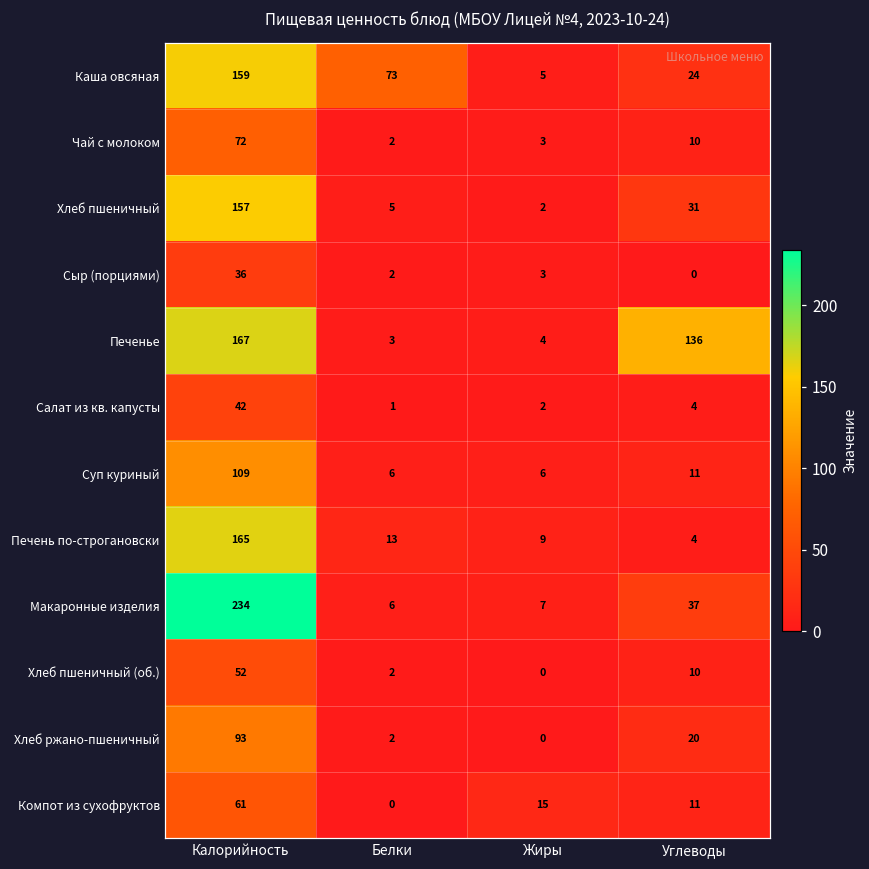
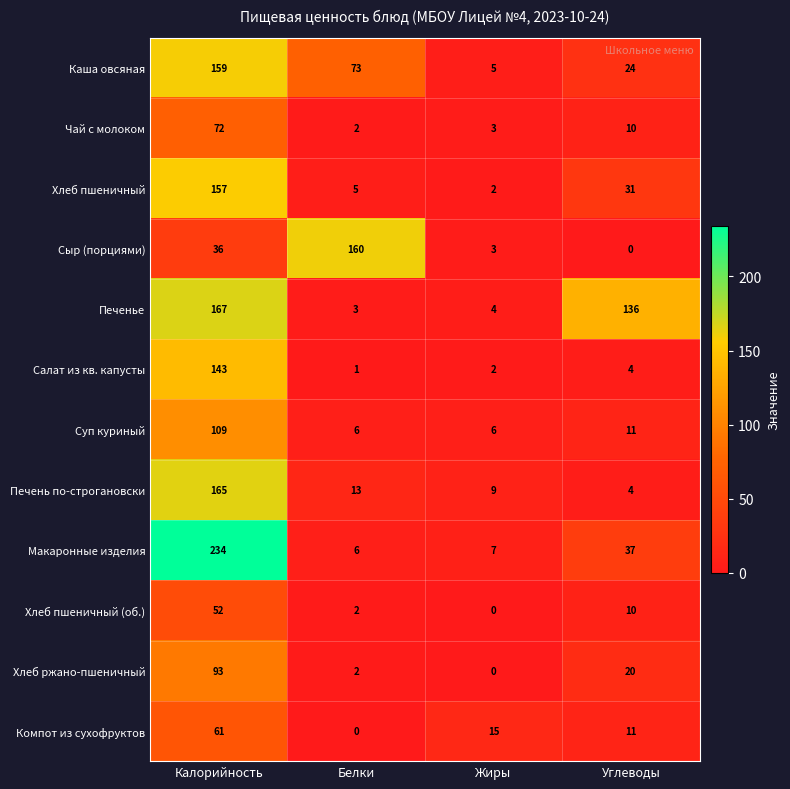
  {
    "Каша овсяная": {
      "Калорийность": 159,
      "Белки": 73,
      "Жиры": 5
    },
    "Чай с молоком": {
      "Калорийность": 72,
      "Белки": 2,
      "Жиры": 3,
      "Углеводы": 10
    },
    "Хлеб пшеничный": {
      "Калорийность": 157,
      "Белки": 5,
      "Жиры": 2,
      "Углеводы": 31
    },
    "Сыр (порциями)": {
      "Калорийность": 36,
-     "Белки": 2,
+     "Белки": 160,
      "Жиры": 3,
      "Углеводы": 0
    },
    "Печенье": {
      "Калорийность": 167,
      "Белки": 3,
      "Жиры": 4,
      "Углеводы": 136
    },
    "Салат из кв. капусты": {
-     "Калорийность": 42,
+     "Калорийность": 143,
      "Белки": 1,
      "Жиры": 2,
      "Углеводы": 4
    },
    "Суп куриный": {
      "Калорийность": 109,
      "Белки": 6,
      "Жиры": 6,
      "Углеводы": 11
    },
    "Печень по-строгановски": {
      "Калорийность": 165,
      "Белки": 13,
      "Жиры": 9,
      "Углеводы": 4
    },
    "Макаронные изделия": {
      "Калорийность": 234,
      "Белки": 6,
      "Жиры": 7,
      "Углеводы": 37
    },
    "Хлеб пшеничный (об.)": {
      "Калорийность": 52,
      "Белки": 2,
      "Жиры": 0,
      "Углеводы": 10
    },
    "Хлеб ржано-пшеничный": {
      "Калорийность": 93,
      "Белки": 2,
      "Жиры": 0,
      "Углеводы": 20
    },
    "Компот из сухофруктов": {
      "Калорийность": 61,
      "Белки": 0,
      "Жиры": 15,
      "Углеводы": 11
    }
  }
